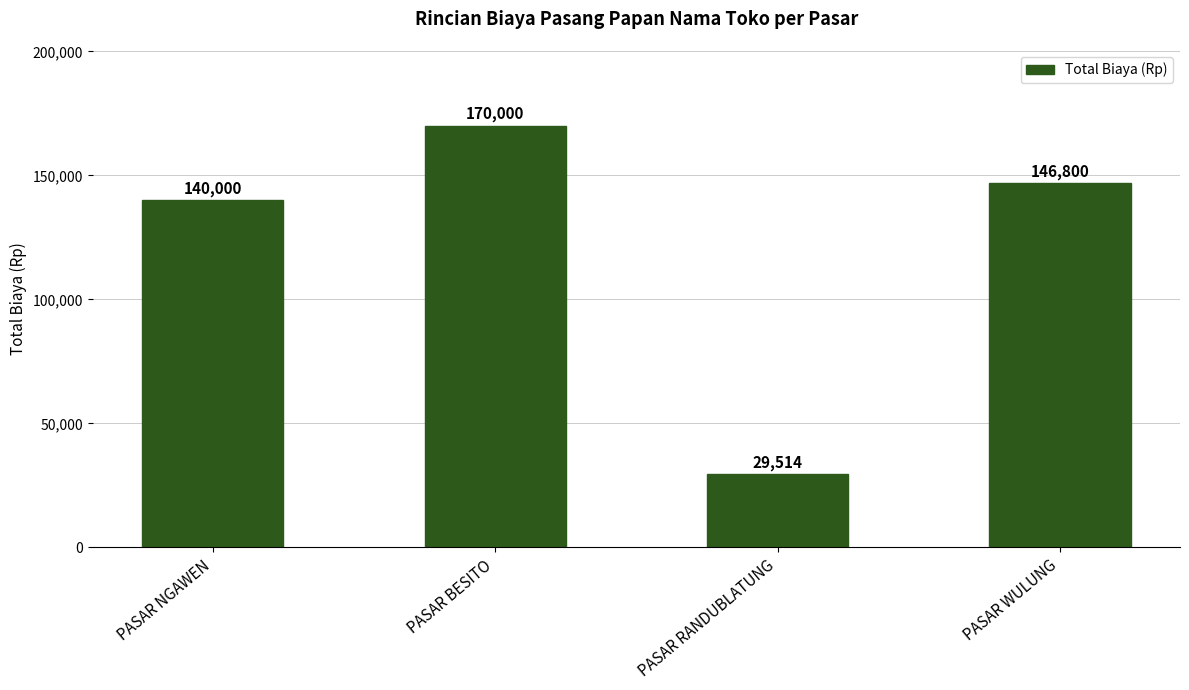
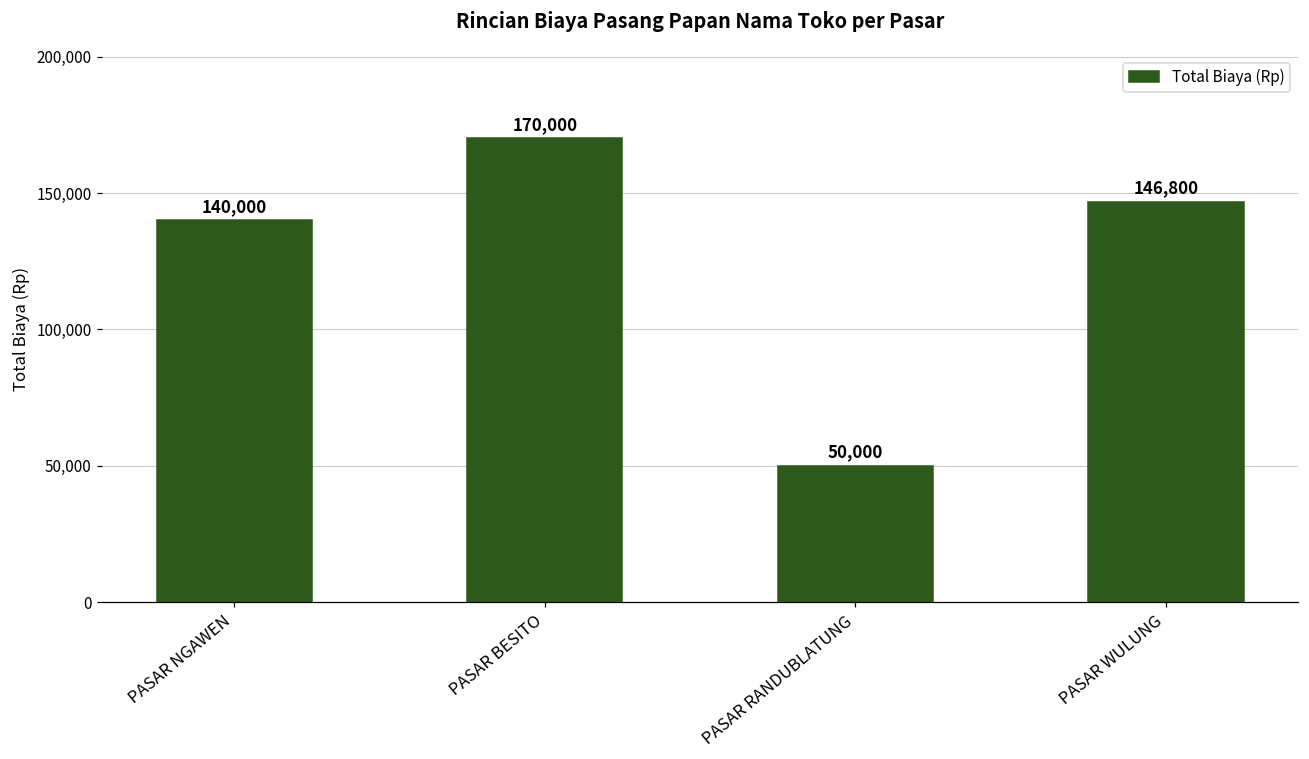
  {
    "PASAR NGAWEN": "140,000",
    "PASAR BESITO": "170,000",
-   "PASAR RANDUBLATUNG": "29,514",
+   "PASAR RANDUBLATUNG": "50,000",
    "PASAR WULUNG": "146,800"
  }
